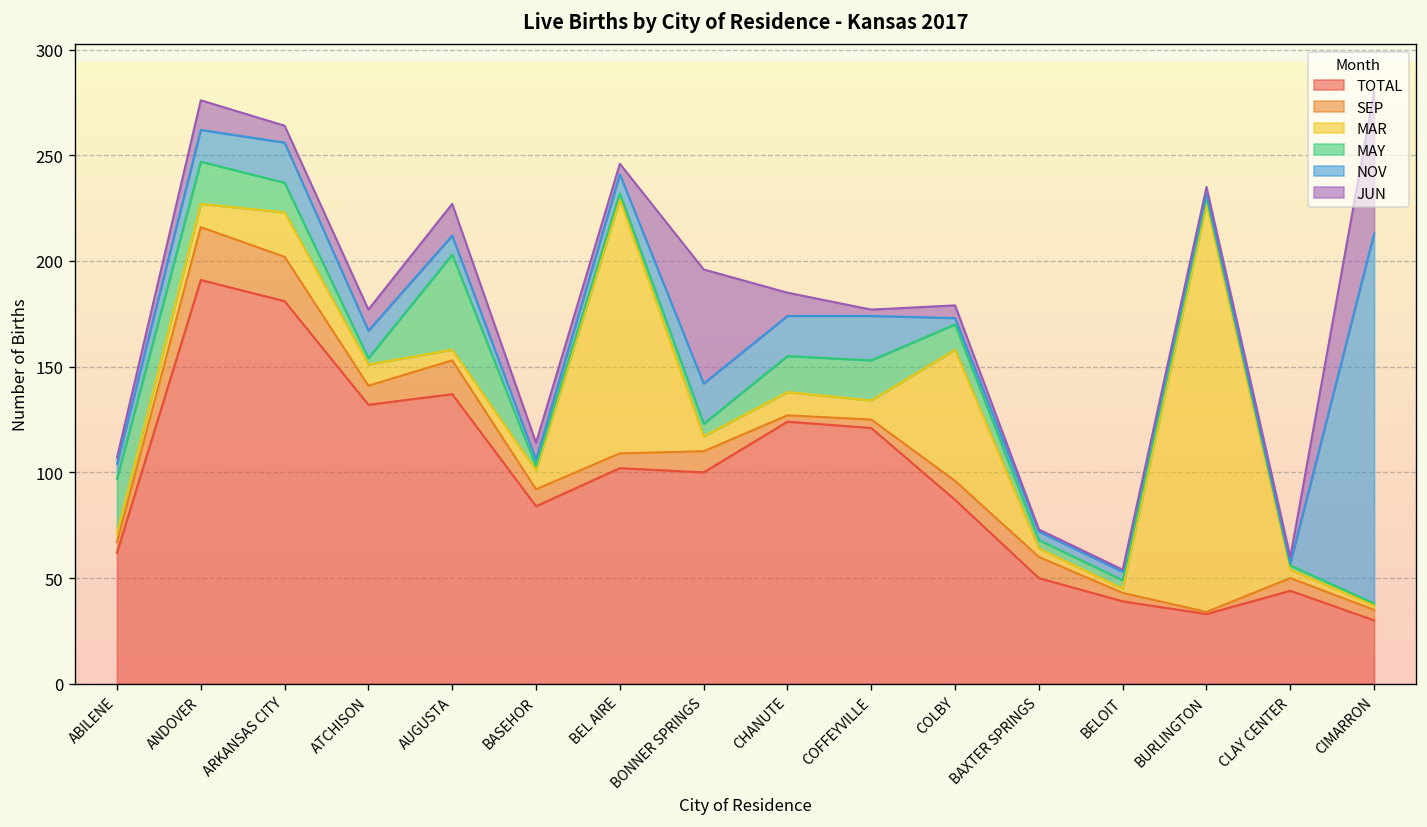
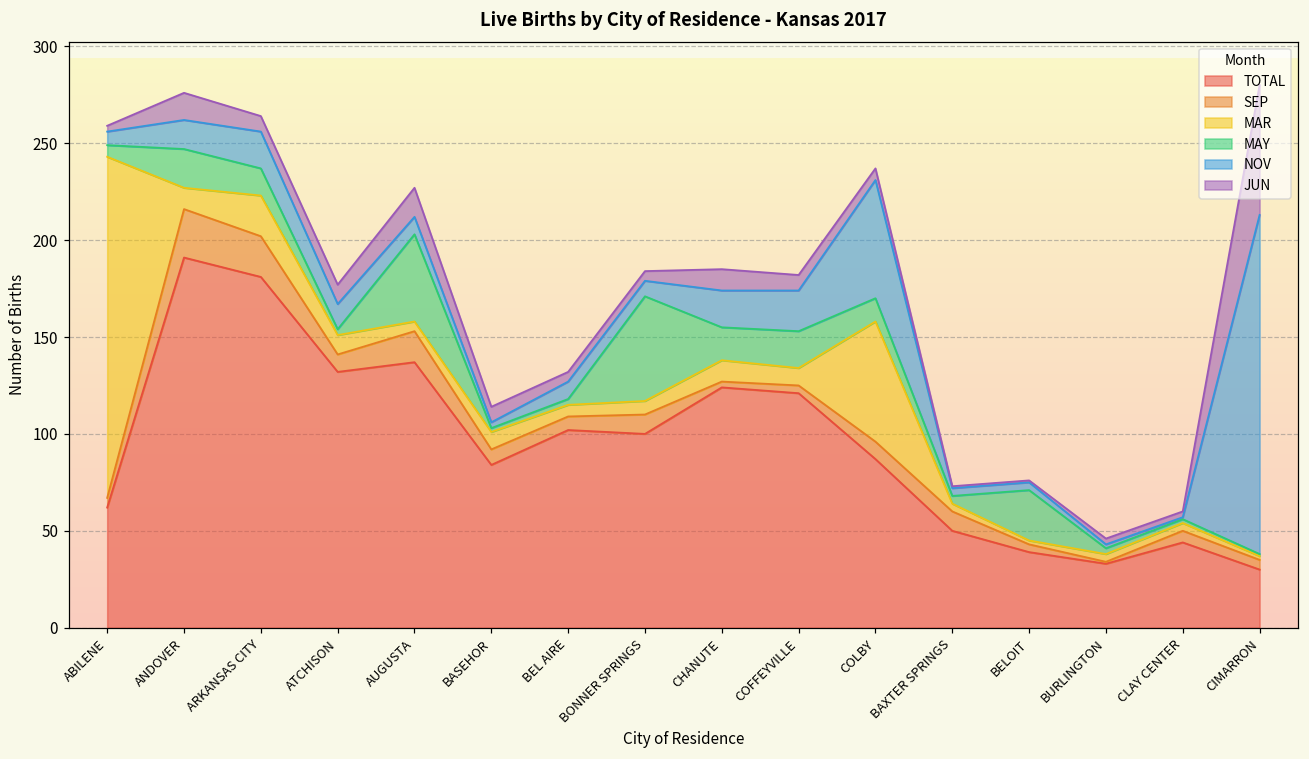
  {
    "MAR": {
-     "ABILENE": 4,
+     "ABILENE": 176,
      "ANDOVER": 11,
      "ARKANSAS CITY": 21,
      "ATCHISON": 10,
      "AUGUSTA": 5,
      "BASEHOR": 9,
-     "BEL AIRE": 120,
+     "BEL AIRE": 6,
      "BONNER SPRINGS": 7,
      "CHANUTE": 11,
      "COFFEYVILLE": 9,
      "COLBY": 62,
      "BAXTER SPRINGS": 4,
      "BELOIT": 2,
-     "BURLINGTON": 193,
+     "BURLINGTON": 4,
      "CLAY CENTER": 4
    },
    "MAY": {
-     "ABILENE": 26,
+     "ABILENE": 6,
      "ANDOVER": 20,
      "ARKANSAS CITY": 14,
      "ATCHISON": 3,
      "AUGUSTA": 45,
      "BASEHOR": 2,
      "BEL AIRE": 3,
-     "BONNER SPRINGS": 6,
+     "BONNER SPRINGS": 54,
      "CHANUTE": 17,
      "COFFEYVILLE": 19,
      "COLBY": 12,
      "BAXTER SPRINGS": 4,
-     "BELOIT": 4,
+     "BELOIT": 26,
      "BURLINGTON": 3
    },
    "NOV": {
      "ABILENE": 7,
      "ANDOVER": 15,
      "ARKANSAS CITY": 19,
      "ATCHISON": 13,
      "AUGUSTA": 9,
      "BASEHOR": 3,
      "BEL AIRE": 9,
-     "BONNER SPRINGS": 19,
+     "BONNER SPRINGS": 8,
      "CHANUTE": 19,
      "COFFEYVILLE": 21,
-     "COLBY": 3,
+     "COLBY": 61,
      "BURLINGTON": 2,
      "CIMARRON": 175
    },
    "JUN": {
      "ABILENE": 3,
      "ANDOVER": 14,
      "ARKANSAS CITY": 8,
      "ATCHISON": 10,
      "AUGUSTA": 15,
      "BASEHOR": 8,
      "BEL AIRE": 5,
-     "BONNER SPRINGS": 54,
+     "BONNER SPRINGS": 5,
      "CHANUTE": 11,
-     "COFFEYVILLE": 3,
+     "COFFEYVILLE": 8,
      "COLBY": 6,
      "BURLINGTON": 3,
      "CLAY CENTER": 3
    }
  }
